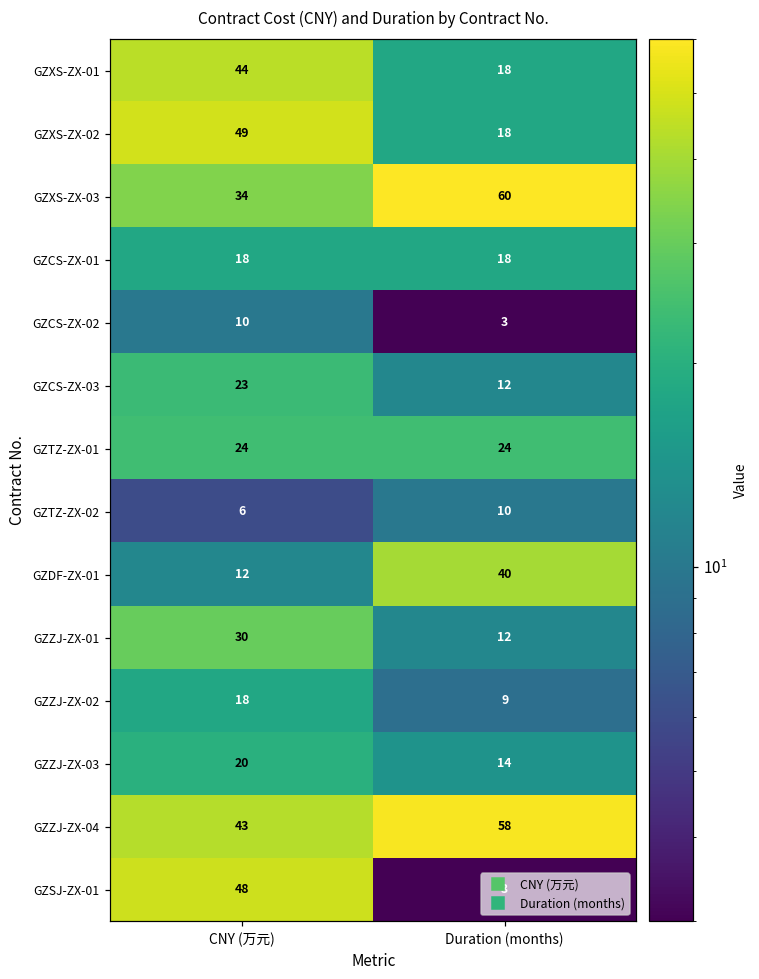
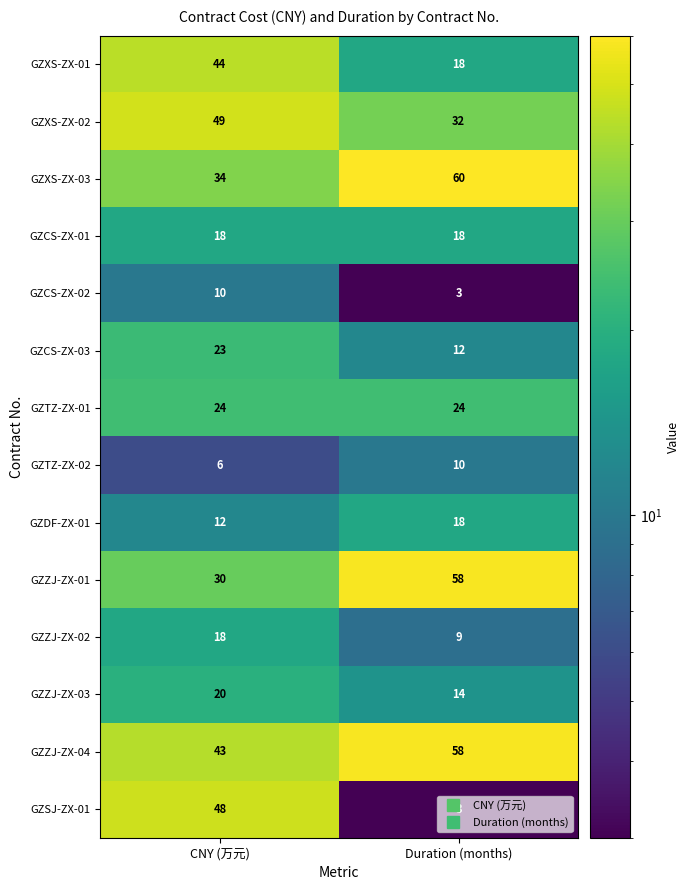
  {
    "GZXS-ZX-01": {
      "CNY (万元)": 44,
      "Duration (months)": 18
    },
    "GZXS-ZX-02": {
      "CNY (万元)": 49,
-     "Duration (months)": 18
+     "Duration (months)": 32
    },
    "GZXS-ZX-03": {
      "CNY (万元)": 34,
      "Duration (months)": 60
    },
    "GZCS-ZX-01": {
      "CNY (万元)": 18,
      "Duration (months)": 18
    },
    "GZCS-ZX-02": {
      "CNY (万元)": 10,
      "Duration (months)": 3
    },
    "GZCS-ZX-03": {
      "CNY (万元)": 23,
      "Duration (months)": 12
    },
    "GZTZ-ZX-01": {
      "CNY (万元)": 24,
      "Duration (months)": 24
    },
    "GZTZ-ZX-02": {
      "CNY (万元)": 6,
      "Duration (months)": 10
    },
    "GZDF-ZX-01": {
      "CNY (万元)": 12,
-     "Duration (months)": 40
+     "Duration (months)": 18
    },
    "GZZJ-ZX-01": {
      "CNY (万元)": 30,
-     "Duration (months)": 12
+     "Duration (months)": 58
    },
    "GZZJ-ZX-02": {
      "CNY (万元)": 18,
      "Duration (months)": 9
    },
    "GZZJ-ZX-03": {
      "CNY (万元)": 20,
      "Duration (months)": 14
    },
    "GZZJ-ZX-04": {
      "CNY (万元)": 43,
      "Duration (months)": 58
    },
    "GZSJ-ZX-01": {
      "CNY (万元)": 48
    }
  }
